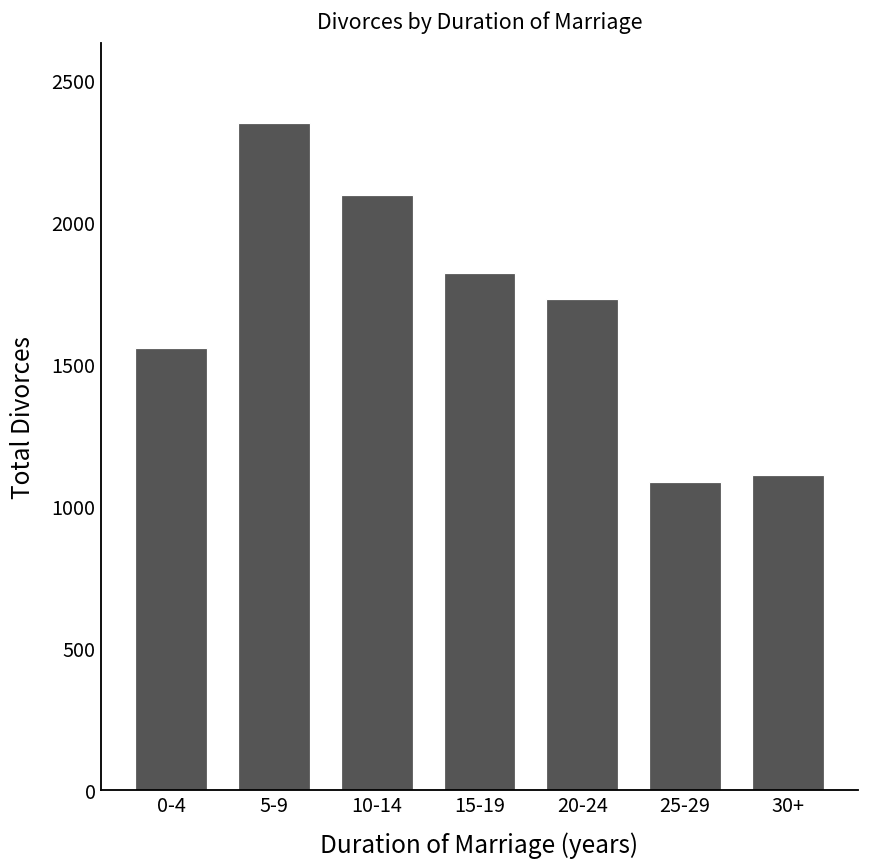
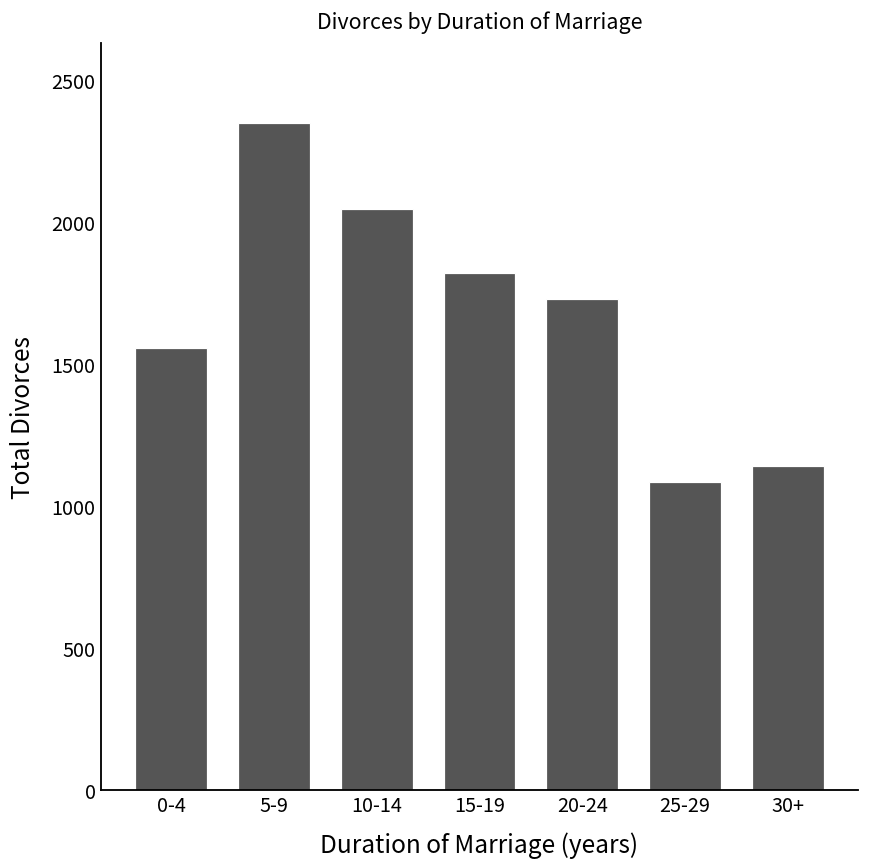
  {
    "0-4": 1560,
    "5-9": 2350,
-   "10-14": 2100,
+   "10-14": 2050,
    "15-19": 1820,
    "20-24": 1730,
    "25-29": 1080,
-   "30+": 1110
+   "30+": 1140
  }
